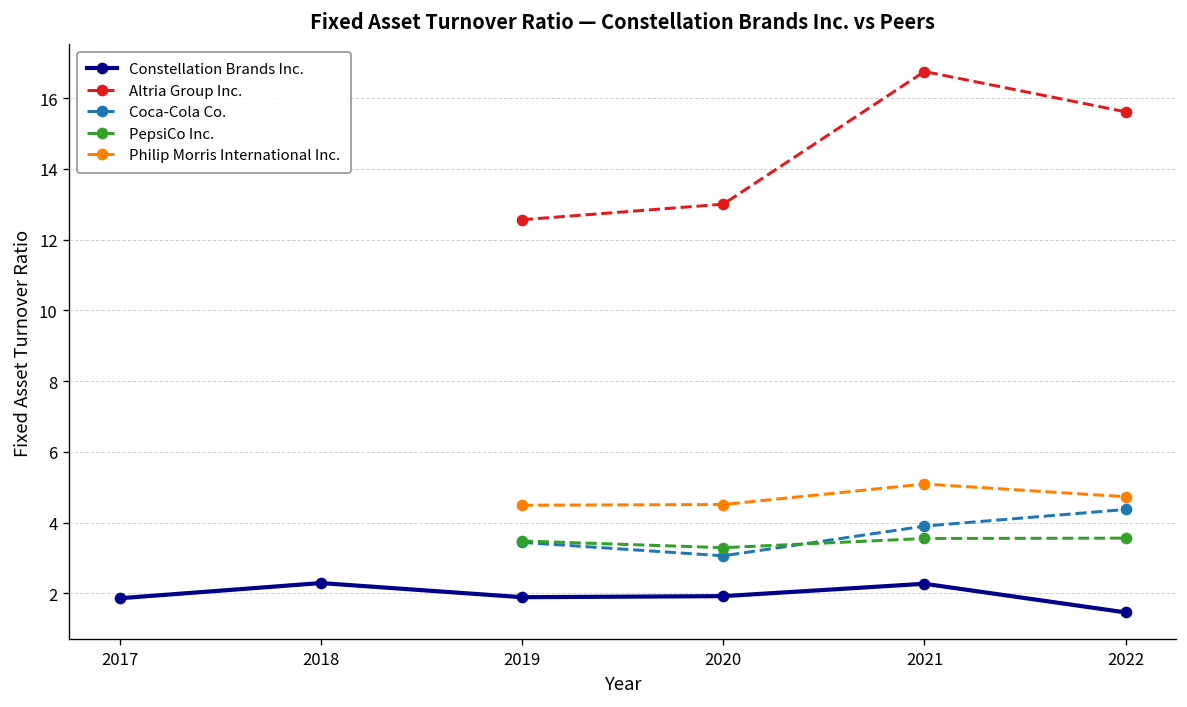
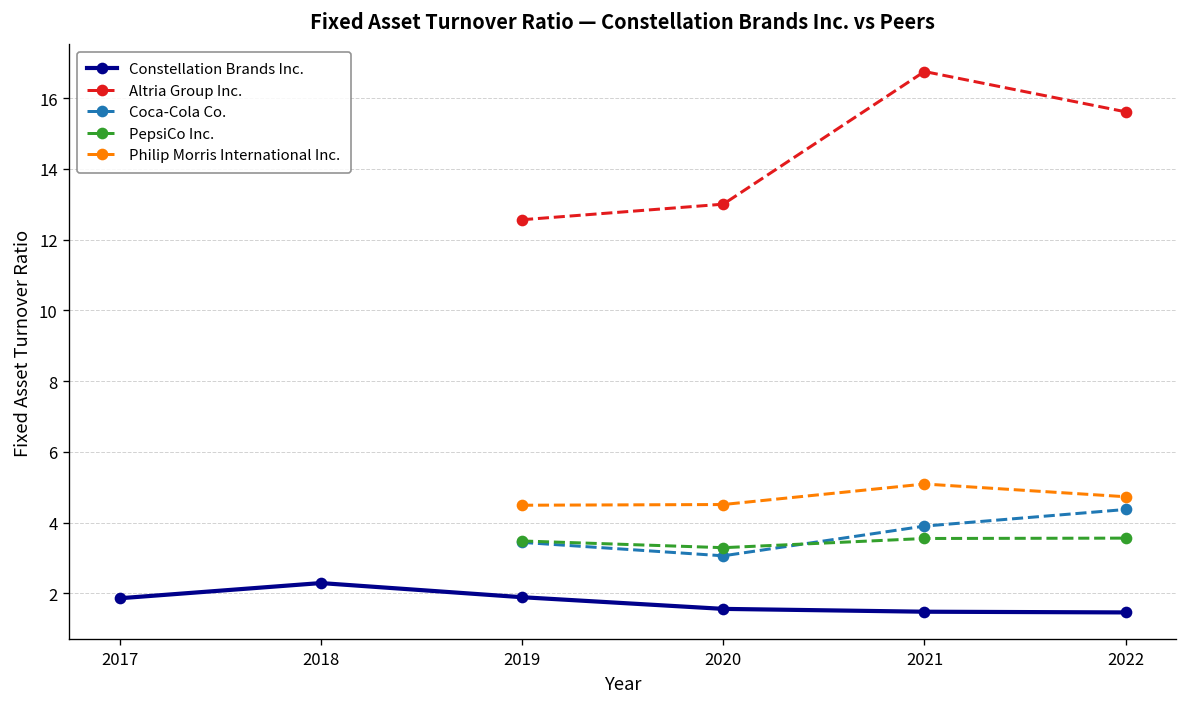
  {
    "Constellation Brands Inc.": {
      "2017": 1.9,
      "2018": 2.3,
      "2019": 1.9,
-     "2020": 1.9,
-     "2021": 2.3,
+     "2020": 1.6,
+     "2021": 1.5,
      "2022": 1.5
    },
    "Altria Group Inc.": {
      "2019": 12.6,
      "2020": 13.0,
      "2021": 16.8,
      "2022": 15.6
    },
    "Coca-Cola Co.": {
      "2020": 3.1,
      "2021": 3.9,
      "2022": 4.4
    },
    "PepsiCo Inc.": {
      "2020": 3.3,
      "2021": 3.6,
      "2022": 3.6
    },
    "Philip Morris International Inc.": {
      "2019": 4.5,
      "2020": 4.5,
      "2021": 5.1,
      "2022": 4.7
    }
  }
